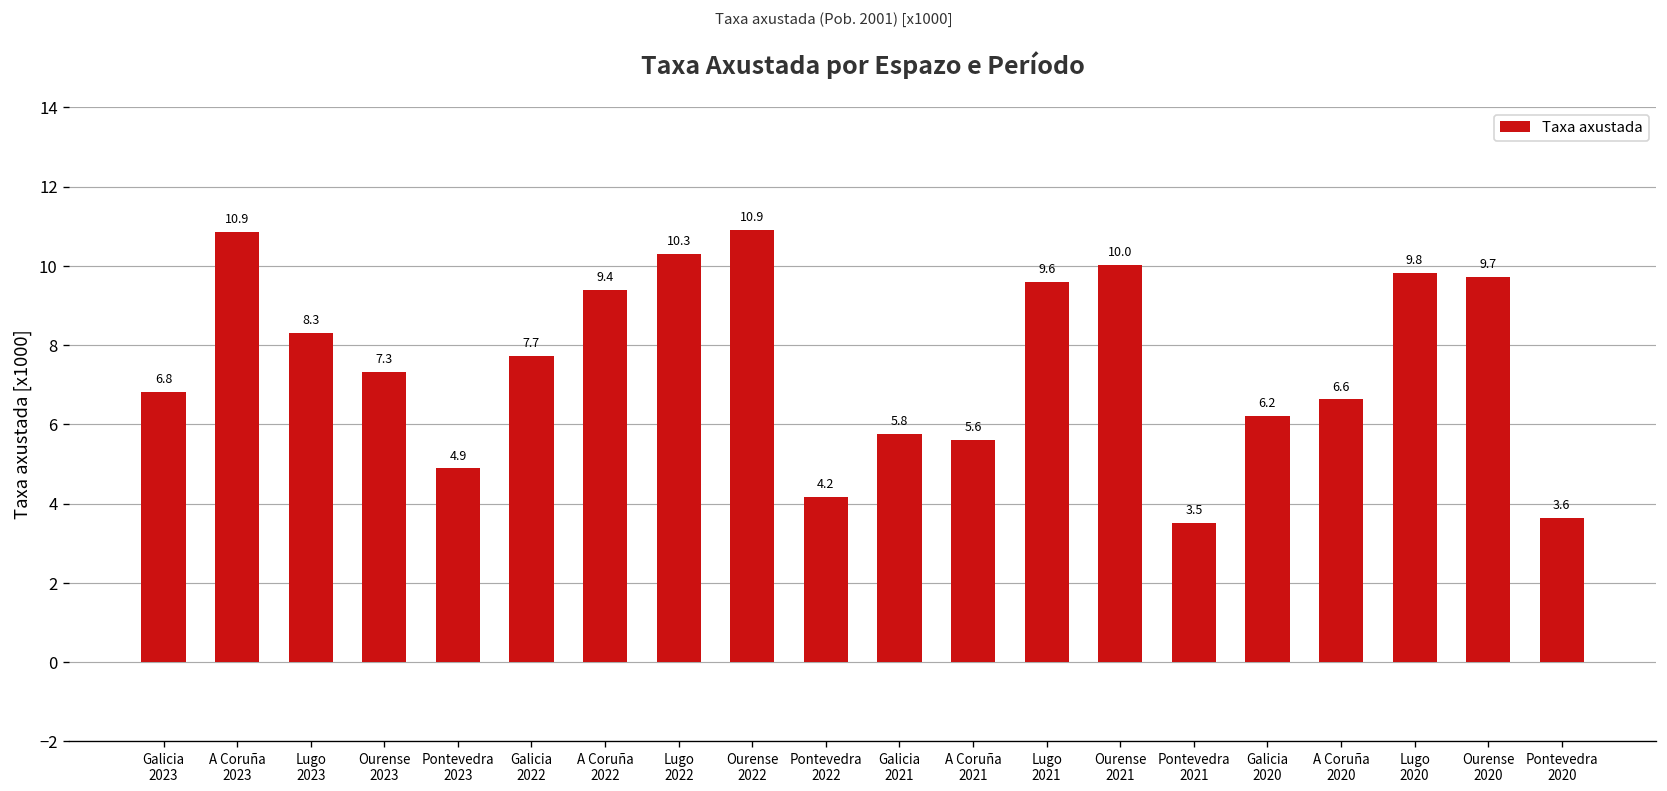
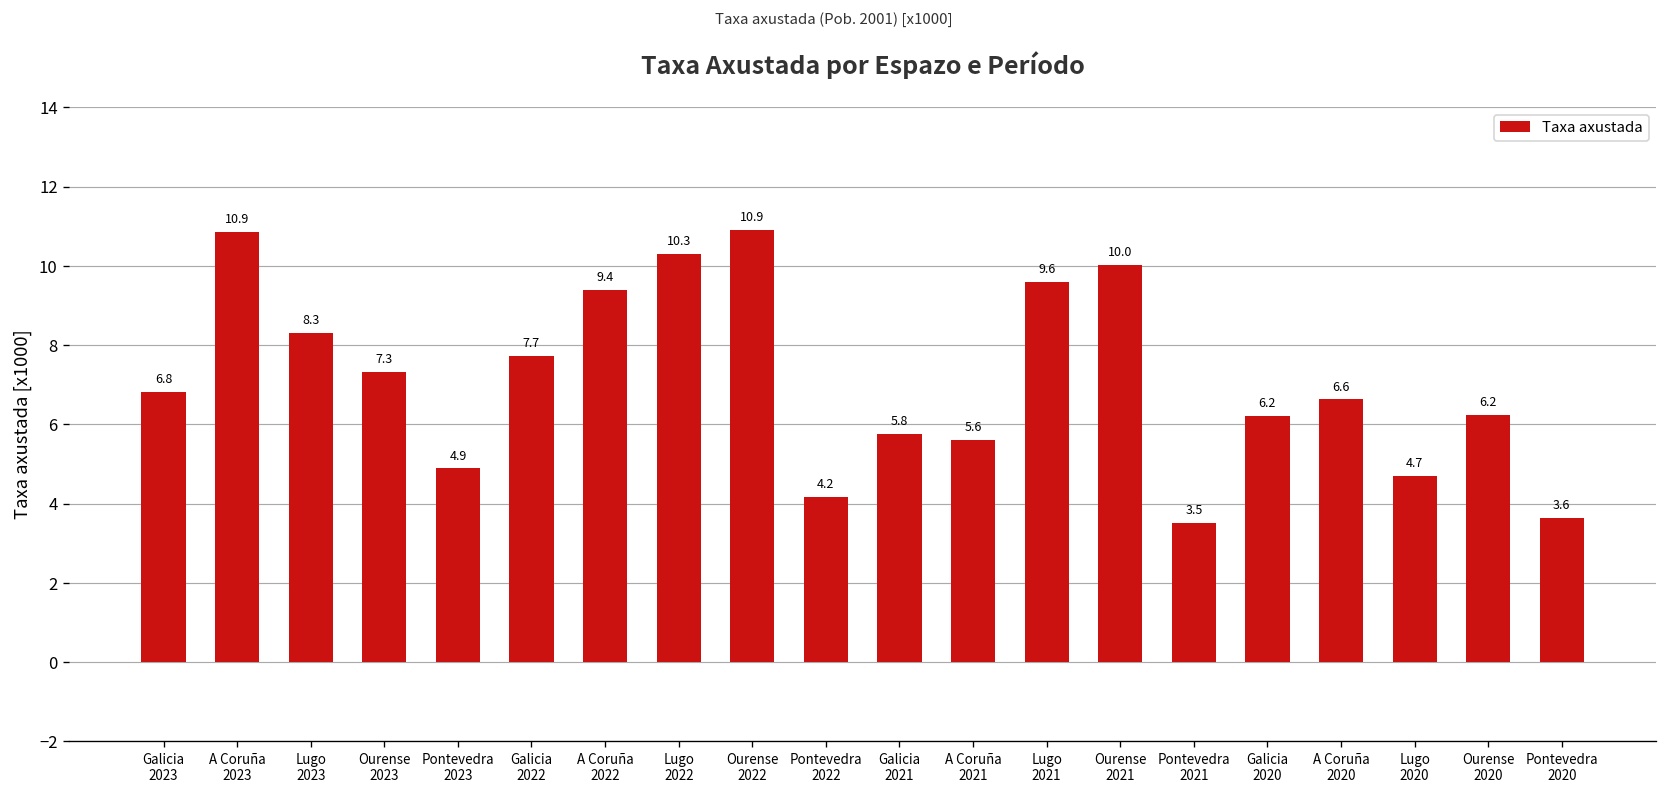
  {
    "Galicia 2023": 6.8,
    "A Coruña 2023": 10.9,
    "Lugo 2023": 8.3,
    "Ourense 2023": 7.3,
    "Pontevedra 2023": 4.9,
    "Galicia 2022": 7.7,
    "A Coruña 2022": 9.4,
    "Lugo 2022": 10.3,
    "Ourense 2022": 10.9,
    "Pontevedra 2022": 4.2,
    "Galicia 2021": 5.8,
    "A Coruña 2021": 5.6,
    "Lugo 2021": 9.6,
    "Ourense 2021": 10.0,
    "Pontevedra 2021": 3.5,
    "Galicia 2020": 6.2,
    "A Coruña 2020": 6.6,
-   "Lugo 2020": 9.8,
-   "Ourense 2020": 9.7,
+   "Lugo 2020": 4.7,
+   "Ourense 2020": 6.2,
    "Pontevedra 2020": 3.6
  }
